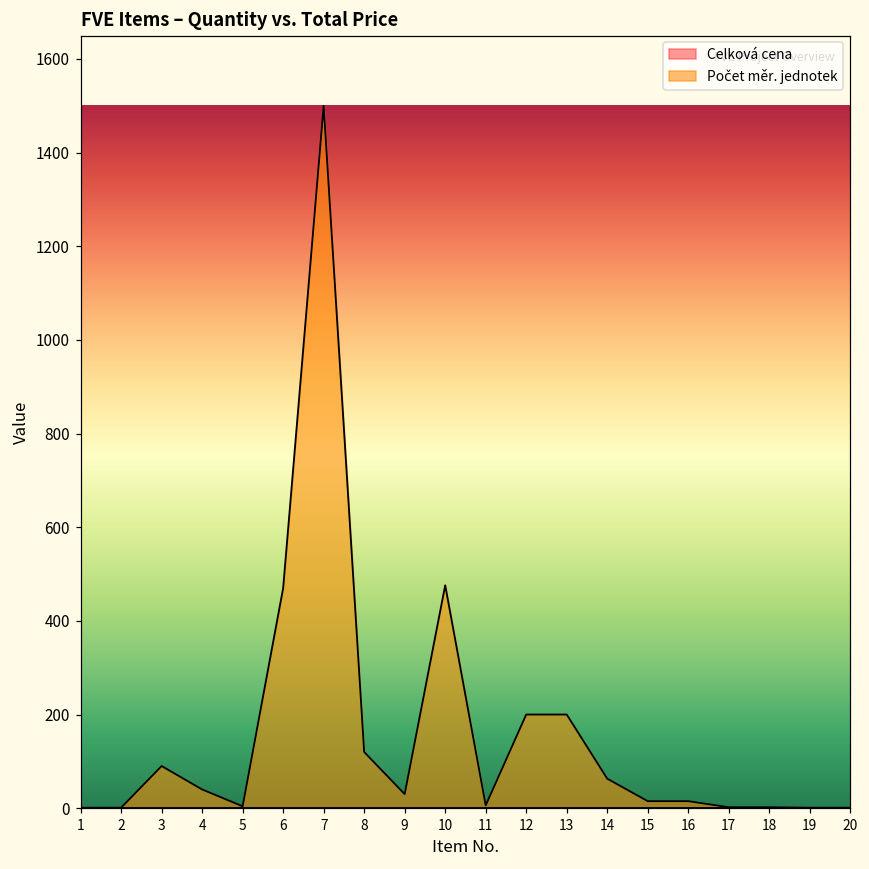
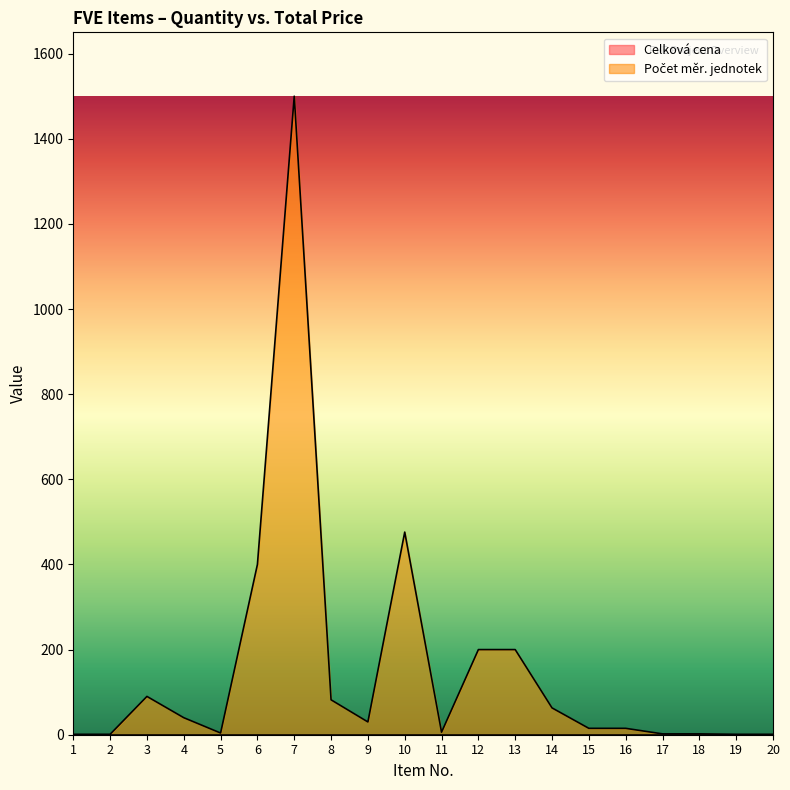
  {
    "Celková cena": {
      "3": 0,
      "4": 0,
      "6": 0,
      "7": 0,
      "8": 0,
      "9": 0,
      "10": 0,
      "12": 0,
      "13": 0,
      "14": 0,
      "15": 0,
      "16": 0
    },
    "Počet měr. jednotek": {
      "3": 90,
      "4": 40,
-     "6": 470,
+     "6": 400,
      "7": 1500,
-     "8": 120,
+     "8": 80,
      "9": 30,
      "10": 480,
      "12": 200,
      "13": 200,
      "14": 60,
      "15": 20,
      "16": 20
    }
  }
